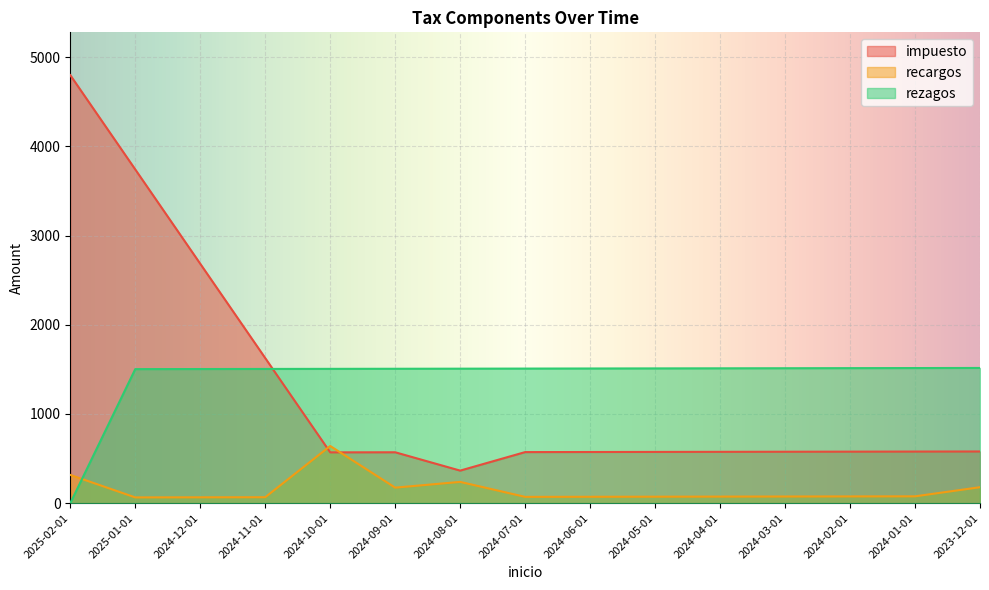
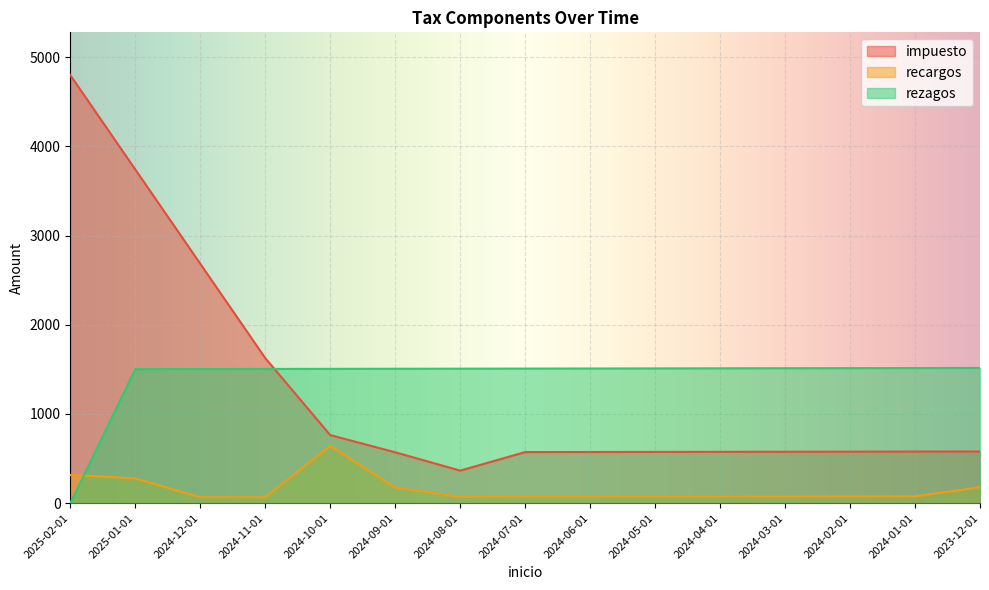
  {
    "impuesto": {
      "2025-02-01": 4800,
      "2025-01-01": 3700,
      "2024-12-01": 2700,
      "2024-11-01": 1600,
-     "2024-10-01": 600,
+     "2024-10-01": 800,
      "2024-09-01": 600,
      "2024-08-01": 400,
      "2024-07-01": 600,
      "2024-06-01": 600,
      "2024-05-01": 600,
      "2024-04-01": 600,
      "2024-03-01": 600,
      "2024-02-01": 600,
      "2024-01-01": 600,
      "2023-12-01": 600
    },
    "recargos": {
      "2025-02-01": 300,
-     "2025-01-01": 100,
+     "2025-01-01": 300,
      "2024-12-01": 100,
      "2024-11-01": 100,
      "2024-10-01": 600,
      "2024-09-01": 200,
-     "2024-08-01": 200,
+     "2024-08-01": 100,
      "2024-07-01": 100,
      "2024-06-01": 100,
      "2024-05-01": 100,
      "2024-04-01": 100,
      "2024-03-01": 100,
      "2024-02-01": 100,
      "2024-01-01": 100,
      "2023-12-01": 200
    },
    "rezagos": {
      "2025-02-01": 0,
      "2025-01-01": 1500,
      "2024-12-01": 1500,
      "2024-11-01": 1500,
      "2024-10-01": 1500,
      "2024-09-01": 1500,
      "2024-08-01": 1500,
      "2024-07-01": 1500,
      "2024-06-01": 1500,
      "2024-05-01": 1500,
      "2024-04-01": 1500,
      "2024-03-01": 1500,
      "2024-02-01": 1500,
      "2024-01-01": 1500,
      "2023-12-01": 1500
    }
  }
